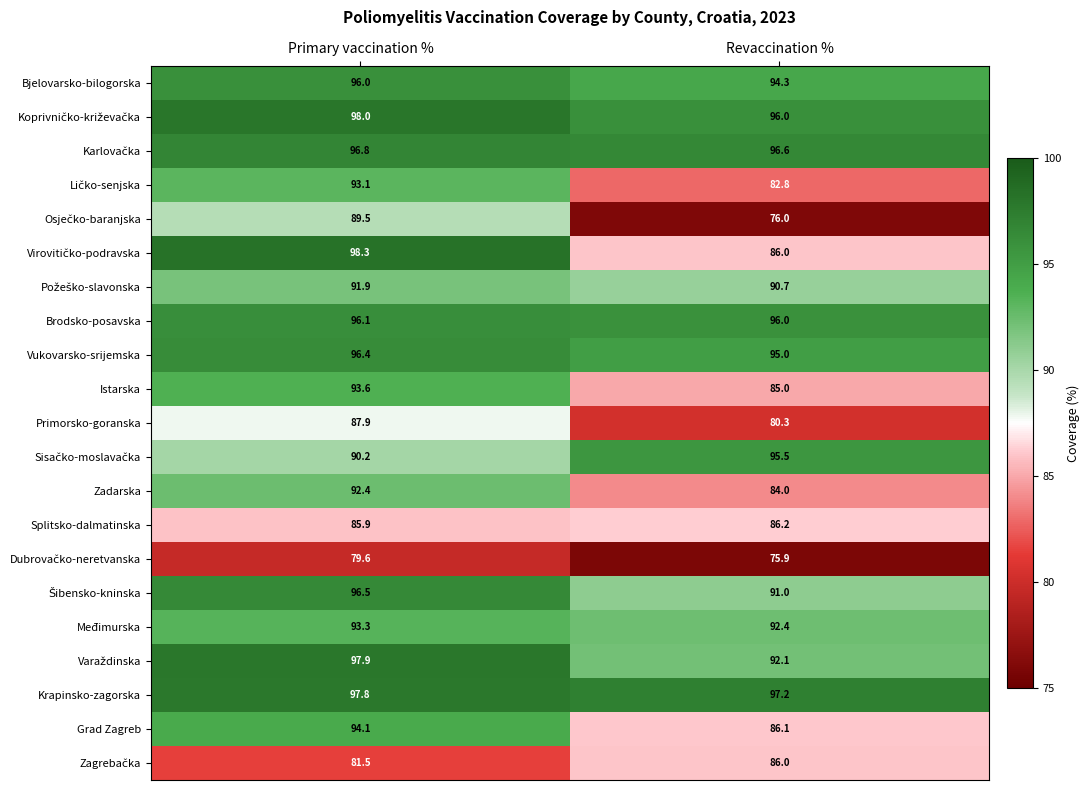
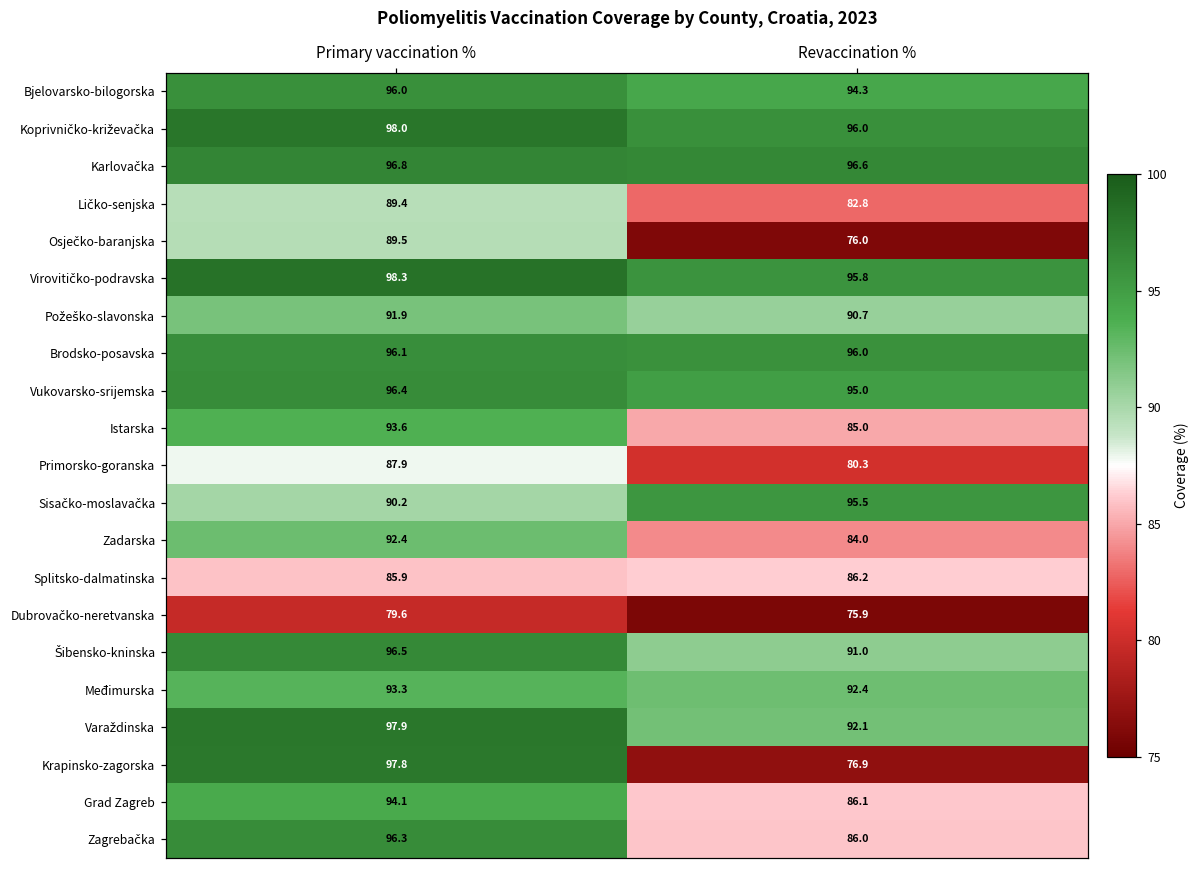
  {
    "Bjelovarsko-bilogorska": {
      "Primary vaccination %": 96.0,
      "Revaccination %": 94.3
    },
    "Koprivničko-križevačka": {
      "Primary vaccination %": 98.0,
      "Revaccination %": 96.0
    },
    "Karlovačka": {
      "Primary vaccination %": 96.8,
      "Revaccination %": 96.6
    },
    "Ličko-senjska": {
-     "Primary vaccination %": 93.1,
+     "Primary vaccination %": 89.4,
      "Revaccination %": 82.8
    },
    "Osječko-baranjska": {
      "Primary vaccination %": 89.5,
      "Revaccination %": 76.0
    },
    "Virovitičko-podravska": {
      "Primary vaccination %": 98.3,
-     "Revaccination %": 86.0
+     "Revaccination %": 95.8
    },
    "Požeško-slavonska": {
      "Primary vaccination %": 91.9,
      "Revaccination %": 90.7
    },
    "Brodsko-posavska": {
      "Primary vaccination %": 96.1,
      "Revaccination %": 96.0
    },
    "Vukovarsko-srijemska": {
      "Primary vaccination %": 96.4,
      "Revaccination %": 95.0
    },
    "Istarska": {
      "Primary vaccination %": 93.6,
      "Revaccination %": 85.0
    },
    "Primorsko-goranska": {
      "Primary vaccination %": 87.9,
      "Revaccination %": 80.3
    },
    "Sisačko-moslavačka": {
      "Primary vaccination %": 90.2,
      "Revaccination %": 95.5
    },
    "Zadarska": {
      "Primary vaccination %": 92.4,
      "Revaccination %": 84.0
    },
    "Splitsko-dalmatinska": {
      "Primary vaccination %": 85.9,
      "Revaccination %": 86.2
    },
    "Dubrovačko-neretvanska": {
      "Primary vaccination %": 79.6,
      "Revaccination %": 75.9
    },
    "Šibensko-kninska": {
      "Primary vaccination %": 96.5,
      "Revaccination %": 91.0
    },
    "Međimurska": {
      "Primary vaccination %": 93.3,
      "Revaccination %": 92.4
    },
    "Varaždinska": {
      "Primary vaccination %": 97.9,
      "Revaccination %": 92.1
    },
    "Krapinsko-zagorska": {
      "Primary vaccination %": 97.8,
-     "Revaccination %": 97.2
+     "Revaccination %": 76.9
    },
    "Grad Zagreb": {
      "Primary vaccination %": 94.1,
      "Revaccination %": 86.1
    },
    "Zagrebačka": {
-     "Primary vaccination %": 81.5,
+     "Primary vaccination %": 96.3,
      "Revaccination %": 86.0
    }
  }
